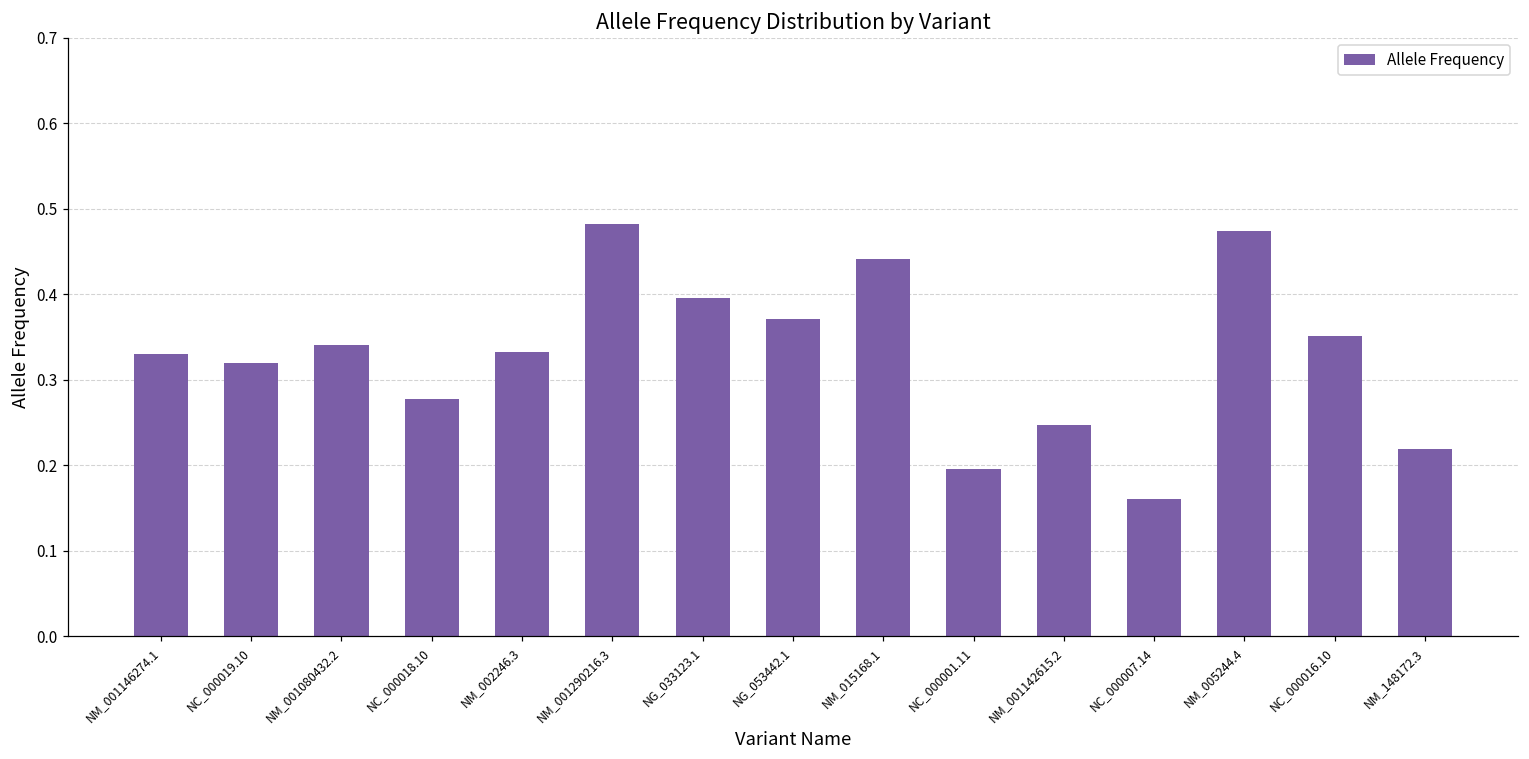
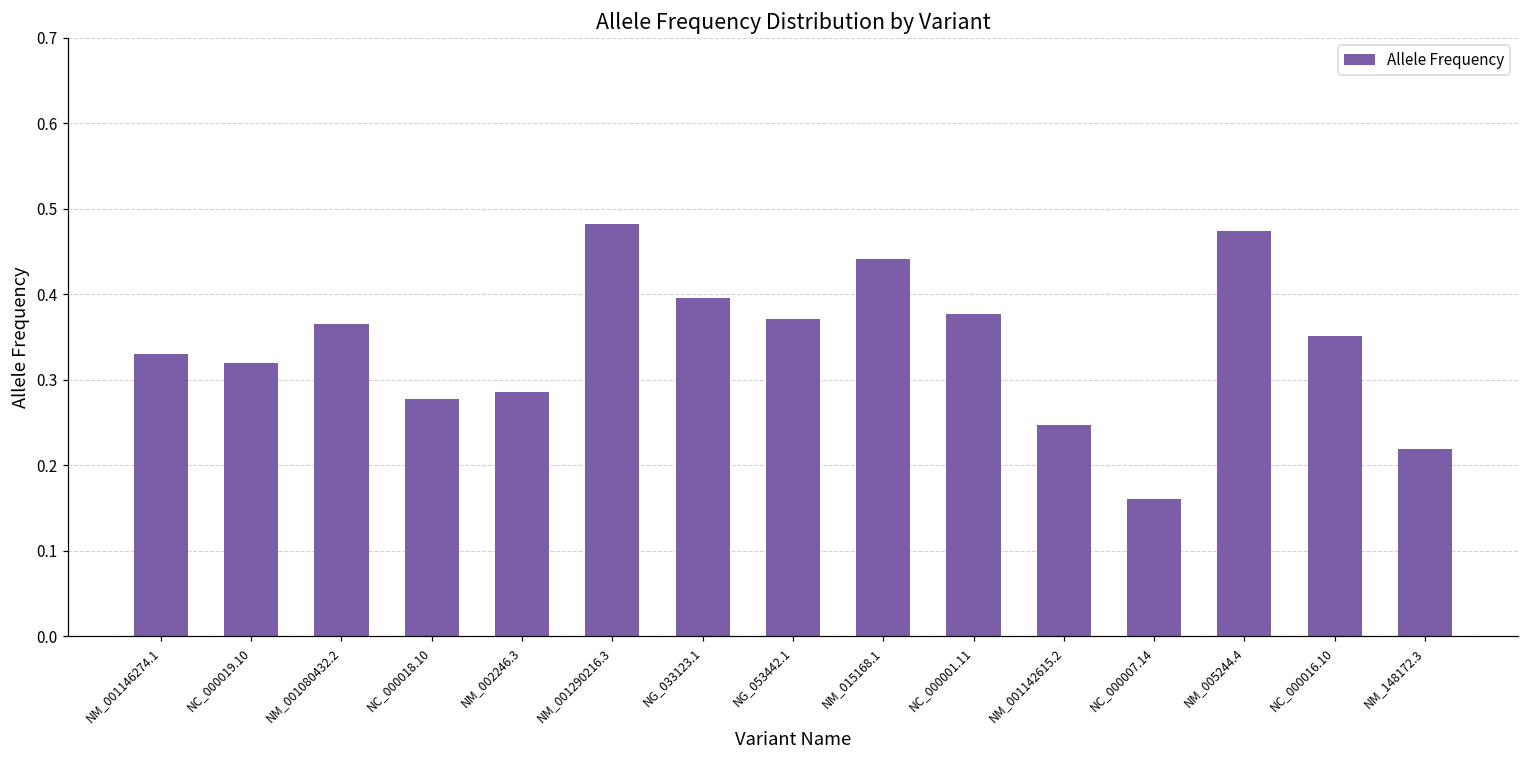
  {
    "NM_001146274.1": 0.33,
    "NC_000019.10": 0.32,
-   "NM_001080432.2": 0.34,
+   "NM_001080432.2": 0.37,
    "NC_000018.10": 0.28,
-   "NM_002246.3": 0.33,
+   "NM_002246.3": 0.29,
    "NM_001290216.3": 0.48,
    "NG_033123.1": 0.40,
    "NG_053442.1": 0.37,
    "NM_015168.1": 0.44,
-   "NC_000001.11": 0.20,
+   "NC_000001.11": 0.38,
    "NM_001142615.2": 0.25,
    "NC_000007.14": 0.16,
    "NM_005244.4": 0.47,
    "NC_000016.10": 0.35,
    "NM_148172.3": 0.22
  }
